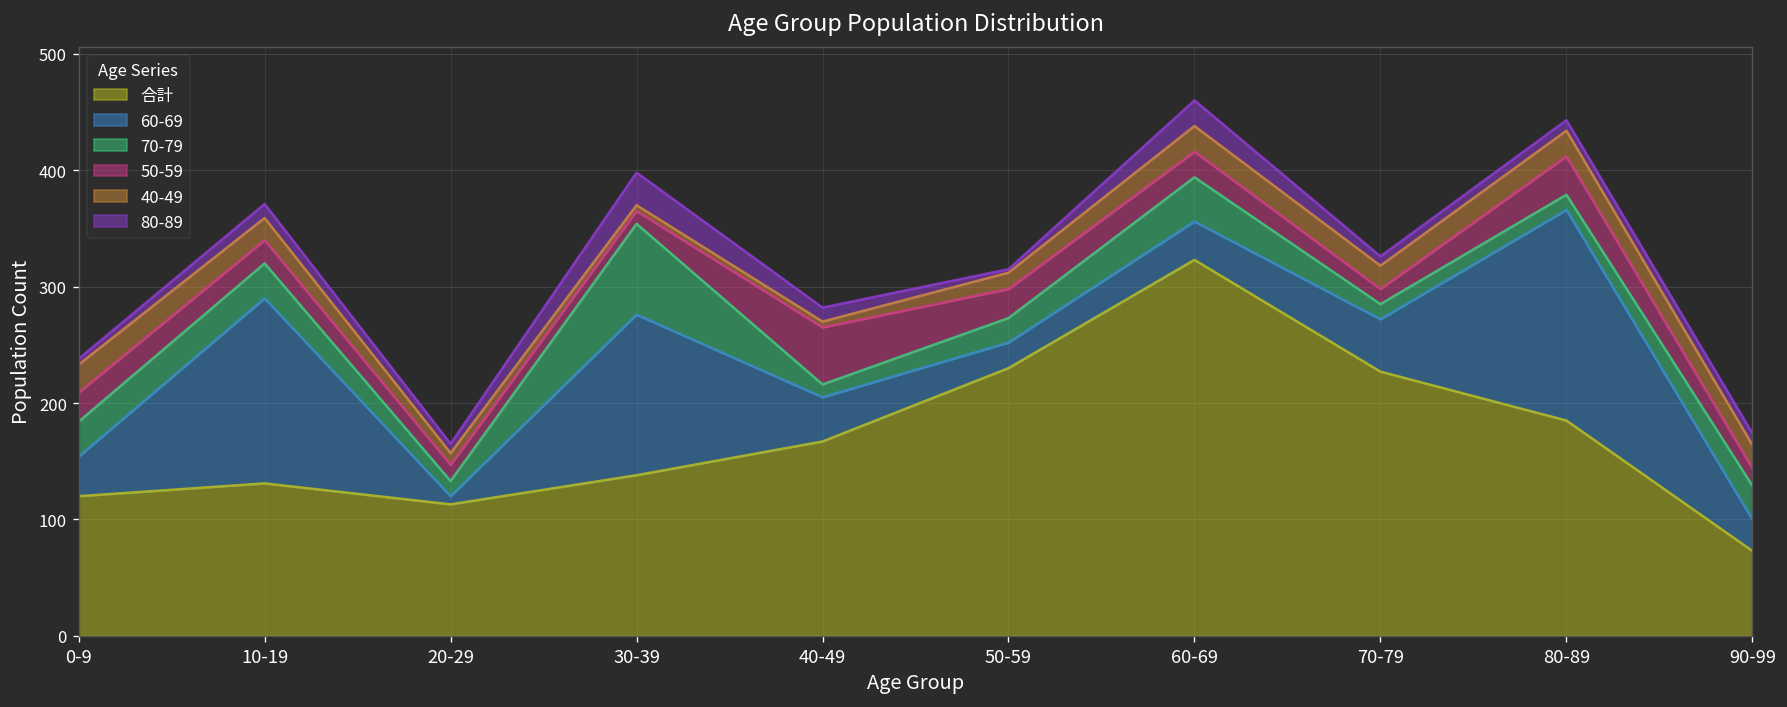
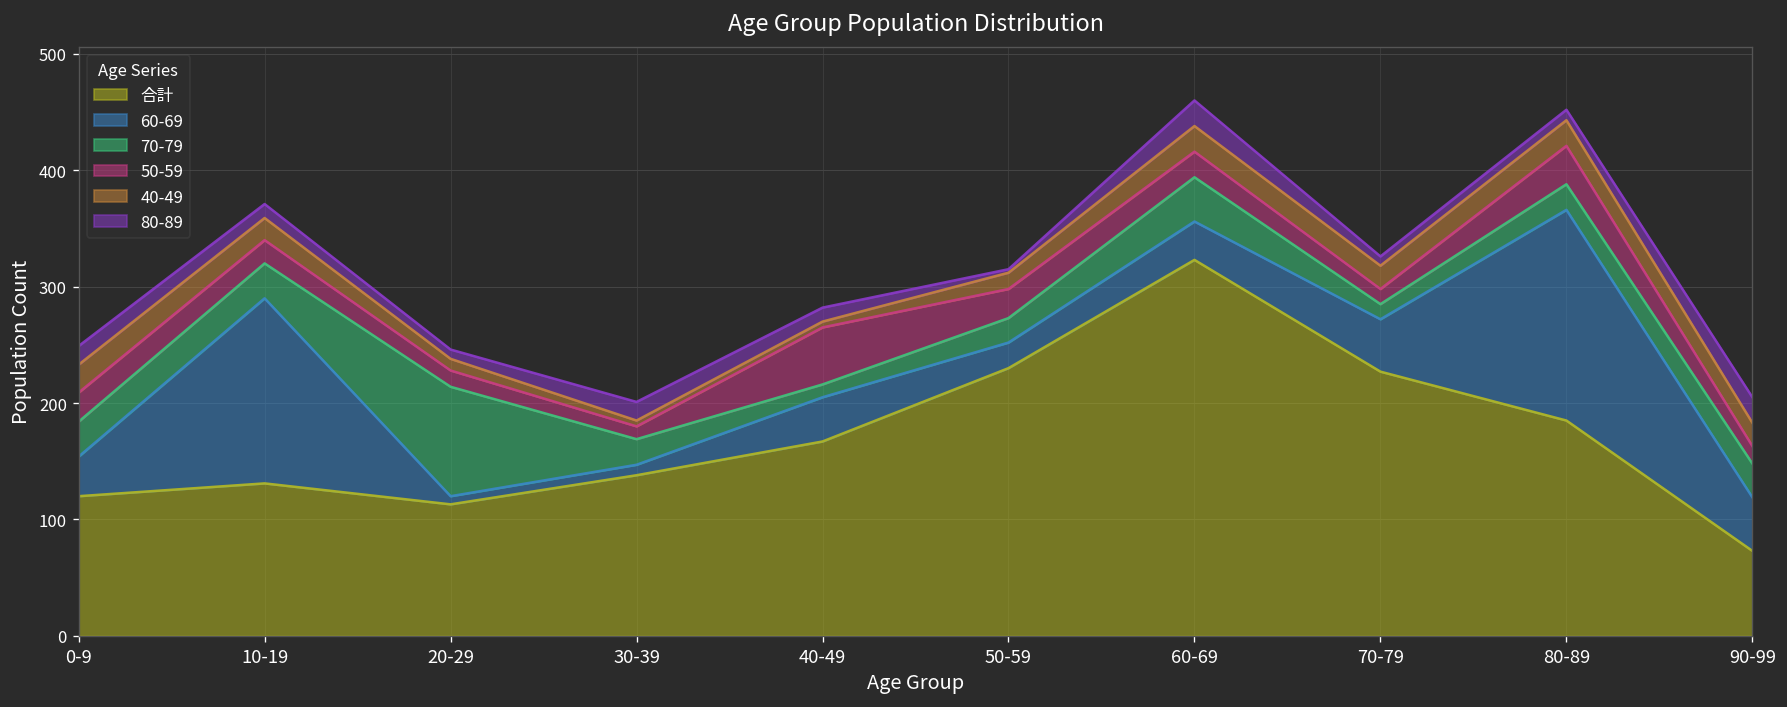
  {
    "60-69": {
      "0-9": 30,
      "10-19": 160,
      "20-29": 10,
-     "30-39": 140,
+     "30-39": 10,
      "40-49": 40,
      "50-59": 20,
      "60-69": 30,
      "70-79": 50,
      "80-89": 180,
-     "90-99": 30
+     "90-99": 50
    },
    "70-79": {
      "0-9": 30,
      "10-19": 30,
-     "20-29": 10,
-     "30-39": 80,
+     "20-29": 90,
+     "30-39": 20,
      "40-49": 10,
      "50-59": 20,
      "60-69": 40,
      "70-79": 10,
-     "80-89": 10,
+     "80-89": 20,
      "90-99": 30
    },
    "50-59": {
      "0-9": 30,
      "10-19": 20,
      "20-29": 10,
      "30-39": 10,
      "40-49": 50,
      "50-59": 30,
      "60-69": 20,
      "70-79": 10,
      "80-89": 30,
      "90-99": 20
    },
    "80-89": {
-     "0-9": 10,
+     "0-9": 20,
      "10-19": 10,
      "20-29": 10,
-     "30-39": 30,
+     "30-39": 20,
      "40-49": 10,
      "50-59": 0,
      "60-69": 20,
      "70-79": 10,
      "80-89": 10,
-     "90-99": 10
+     "90-99": 20
    }
  }
